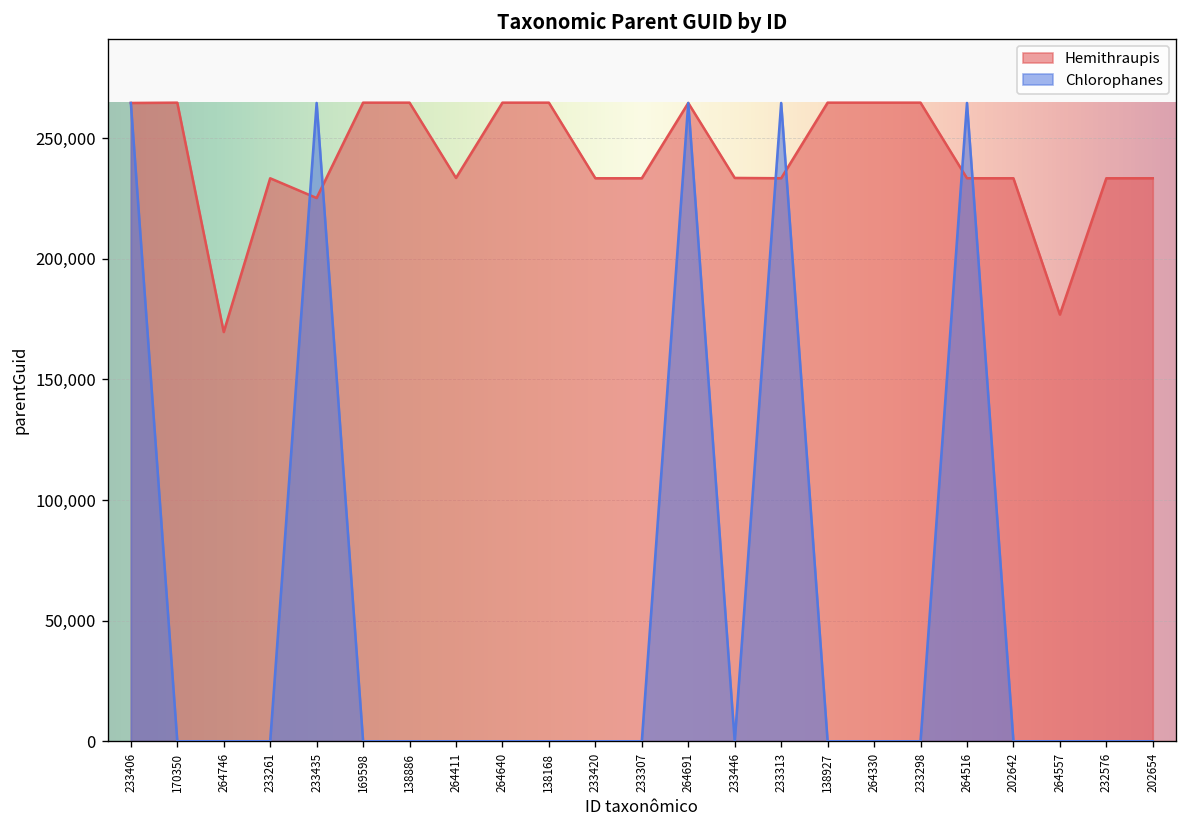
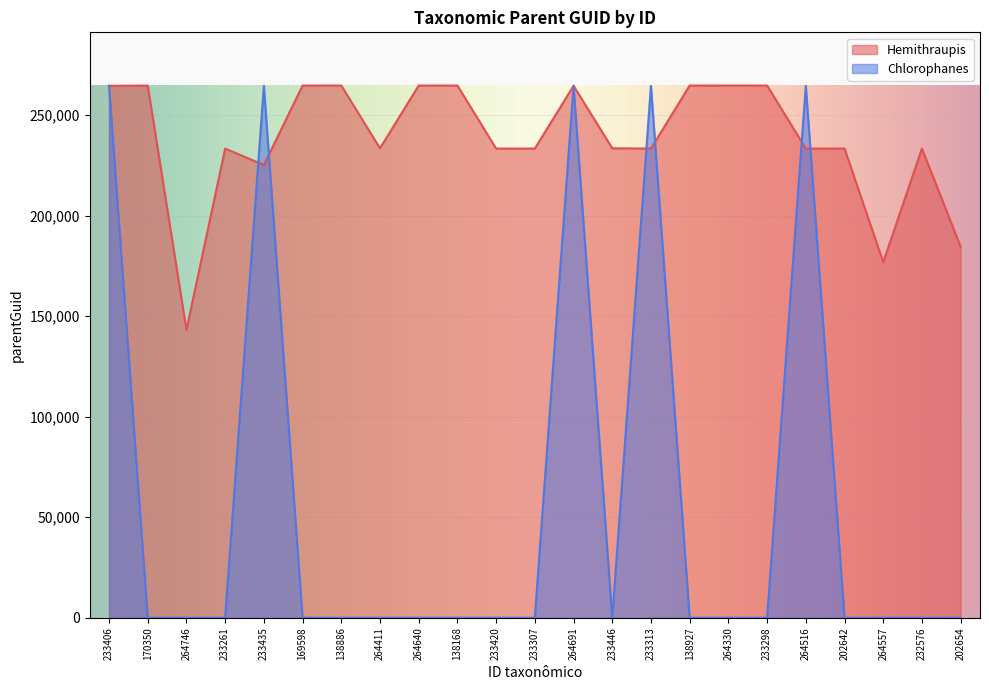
  {
    "Hemithraupis": {
      "170350": "265,000",
-     "264746": "170,000",
+     "264746": "143,000",
      "233261": "233,000",
      "233435": "225,000",
      "169598": "265,000",
      "138886": "265,000",
      "264411": "233,000",
      "264640": "265,000",
      "138168": "265,000",
      "233420": "233,000",
      "233307": "233,000",
      "233446": "233,000",
      "233313": "233,000",
      "138927": "265,000",
      "264330": "265,000",
      "233298": "265,000",
      "264516": "233,000",
      "202642": "233,000",
      "264557": "177,000",
      "232576": "233,000",
-     "202654": "233,000"
+     "202654": "184,000"
    },
    "Chlorophanes": {
      "170350": "0",
      "264746": "0",
      "233261": "0",
      "233435": "265,000",
      "169598": "0",
      "138886": "0",
      "264411": "0",
      "264640": "0",
      "138168": "0",
      "233420": "0",
      "233307": "0",
      "233446": "0",
      "233313": "265,000",
      "138927": "0",
      "264330": "0",
      "233298": "0",
      "264516": "265,000",
      "202642": "0",
      "264557": "0",
      "232576": "0",
      "202654": "0"
    }
  }
